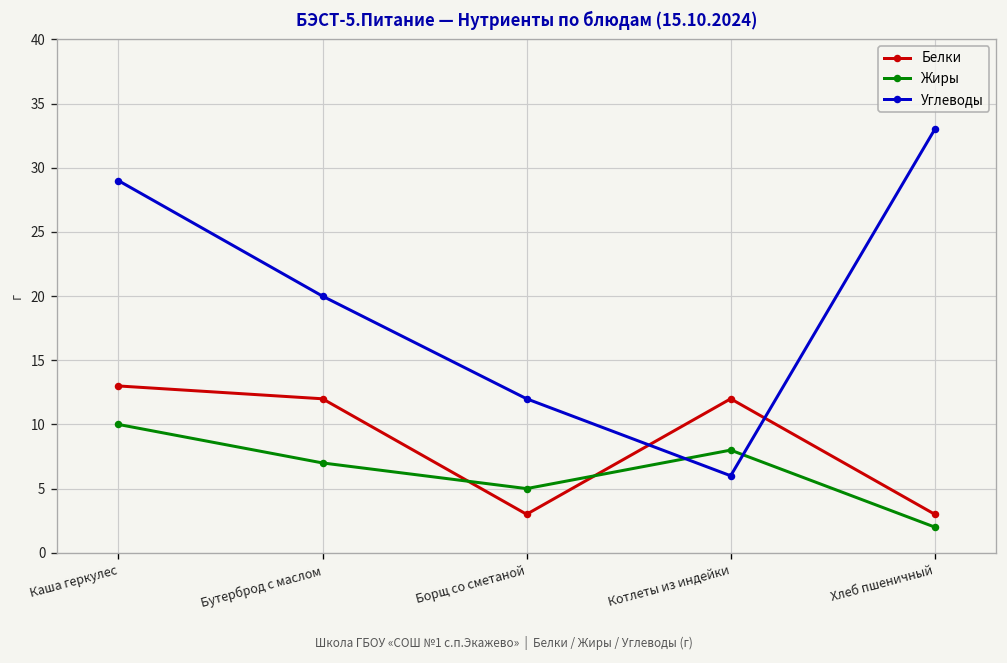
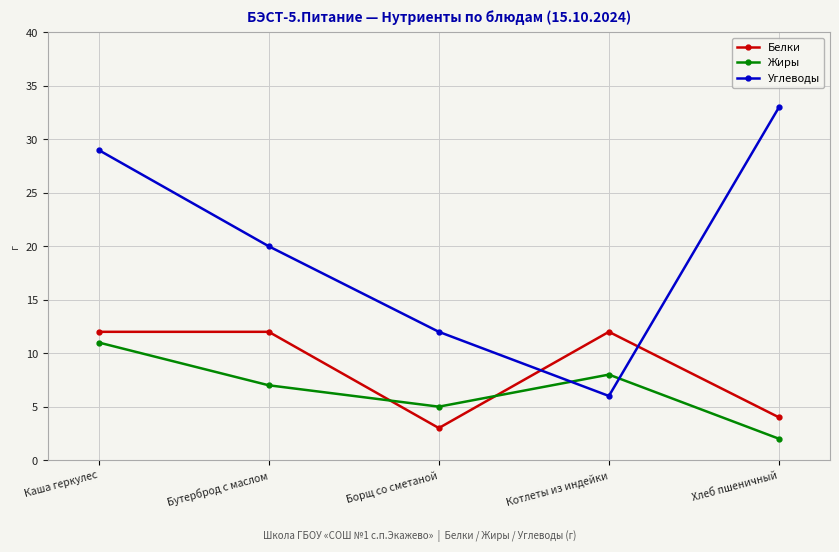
  {
    "Белки": {
-     "Каша геркулес": 13,
+     "Каша геркулес": 12,
      "Бутерброд с маслом": 12,
      "Борщ со сметаной": 3,
      "Котлеты из индейки": 12,
-     "Хлеб пшеничный": 3
+     "Хлеб пшеничный": 4
    },
    "Жиры": {
-     "Каша геркулес": 10,
+     "Каша геркулес": 11,
      "Бутерброд с маслом": 7,
      "Борщ со сметаной": 5,
      "Котлеты из индейки": 8,
      "Хлеб пшеничный": 2
    },
    "Углеводы": {
      "Каша геркулес": 29,
      "Бутерброд с маслом": 20,
      "Борщ со сметаной": 12,
      "Котлеты из индейки": 6,
      "Хлеб пшеничный": 33
    }
  }
